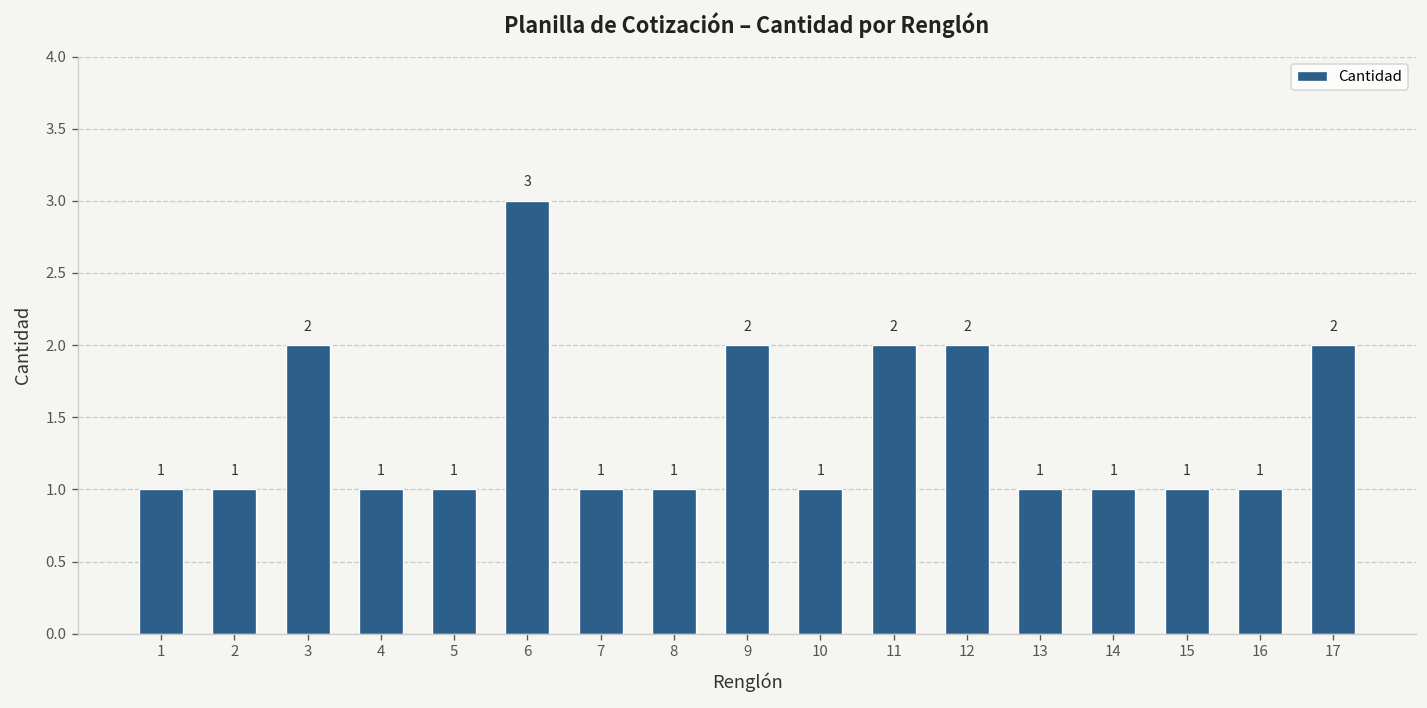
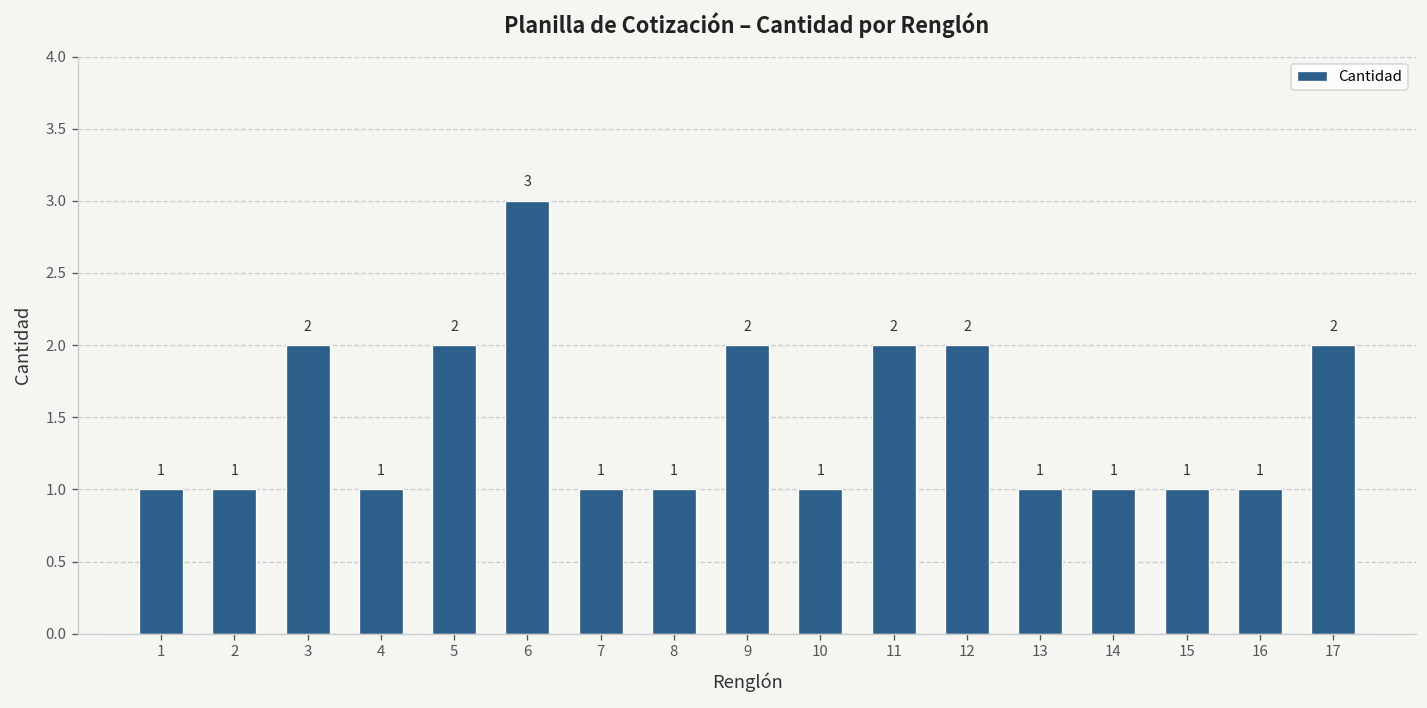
  {
    "1": 1,
    "2": 1,
    "3": 2,
    "4": 1,
-   "5": 1,
+   "5": 2,
    "6": 3,
    "7": 1,
    "8": 1,
    "9": 2,
    "10": 1,
    "11": 2,
    "12": 2,
    "13": 1,
    "14": 1,
    "15": 1,
    "16": 1,
    "17": 2
  }
